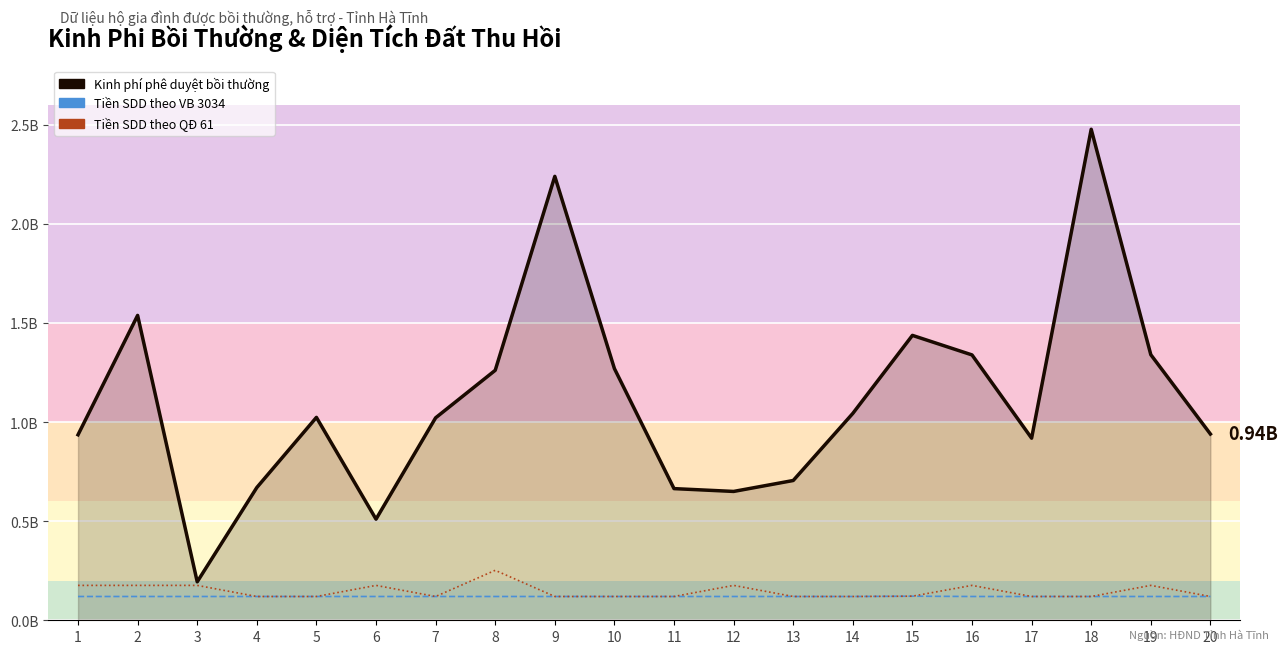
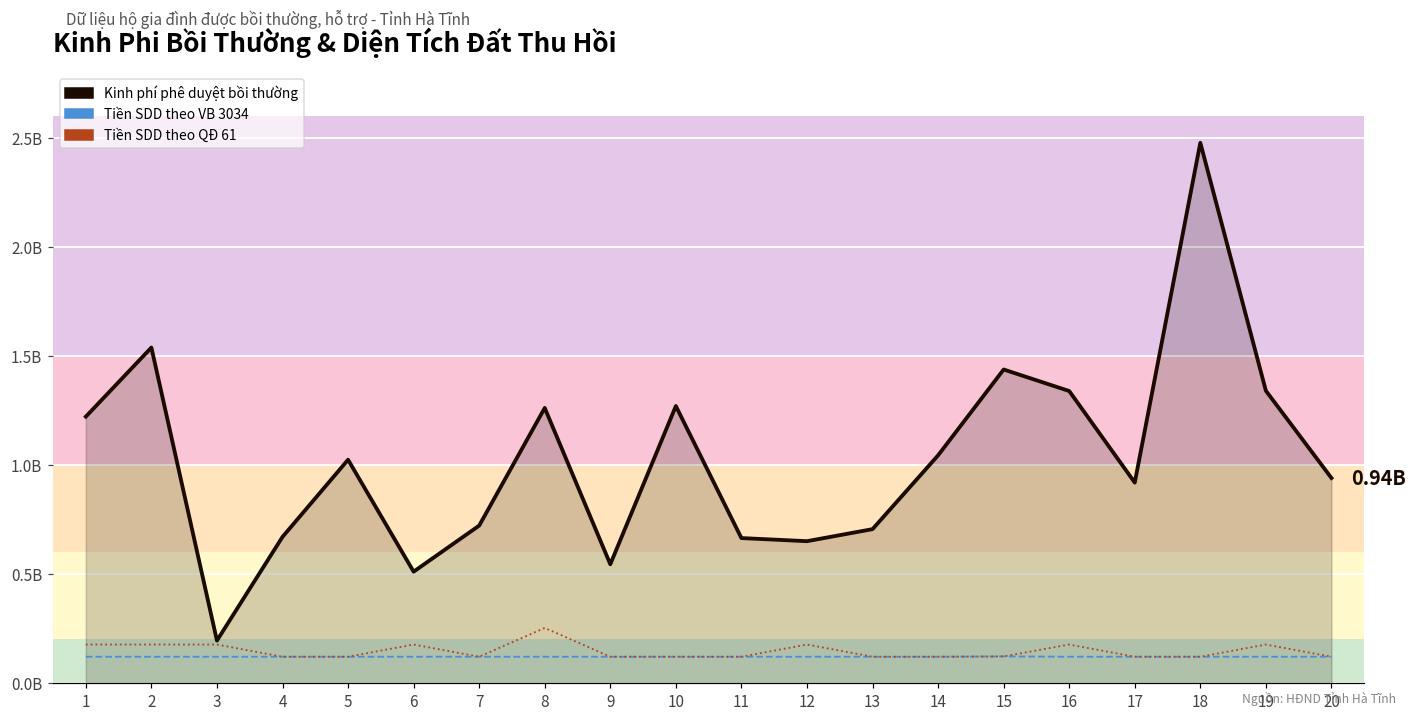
  {
    "Kinh phí phê duyệt bồi thường": {
-     "1": 940000000,
+     "1": 1220000000,
      "2": 1540000000,
      "3": 190000000,
      "4": 670000000,
      "5": 1020000000,
      "6": 510000000,
-     "7": 1020000000,
+     "7": 720000000,
      "8": 1260000000,
-     "9": 2240000000,
+     "9": 540000000,
      "10": 1270000000,
      "11": 660000000,
      "12": 650000000,
      "13": 710000000,
      "14": 1040000000,
      "15": 1440000000,
      "16": 1340000000,
      "17": 920000000,
      "18": 2480000000,
      "19": 1340000000
    },
    "Tiền SDD theo VB 3034": {
      "1": 120000000,
      "2": 120000000,
      "3": 120000000,
      "6": 120000000,
      "8": 120000000,
      "12": 120000000,
      "16": 120000000,
      "19": 120000000
    },
    "Tiền SDD theo QĐ 61": {
      "1": 180000000,
      "2": 180000000,
      "3": 180000000,
      "6": 180000000,
      "8": 250000000,
      "12": 180000000,
      "16": 180000000,
      "19": 180000000
    }
  }
